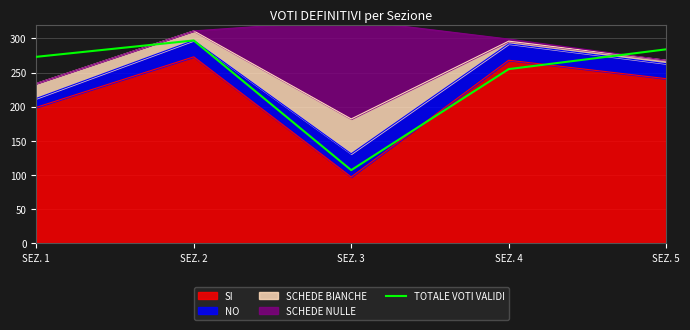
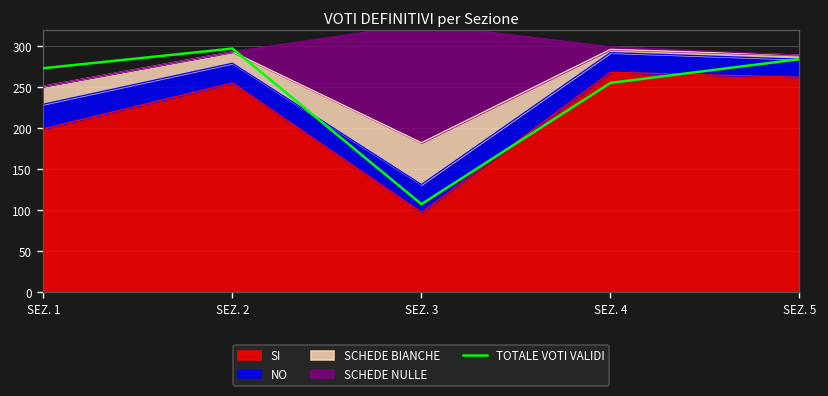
  {
    "SI": {
      "SEZ. 1": 200,
-     "SEZ. 2": 270,
+     "SEZ. 2": 260,
      "SEZ. 3": 100,
      "SEZ. 4": 270,
-     "SEZ. 5": 240
+     "SEZ. 5": 260
    },
    "NO": {
-     "SEZ. 1": 10,
+     "SEZ. 1": 30,
      "SEZ. 3": 30,
      "SEZ. 4": 20
    },
    "SCHEDE BIANCHE": {
      "SEZ. 3": 50
    },
    "TOTALE VOTI VALIDI": {
      "SEZ. 1": 270,
      "SEZ. 3": 110,
      "SEZ. 4": 260
    }
  }
